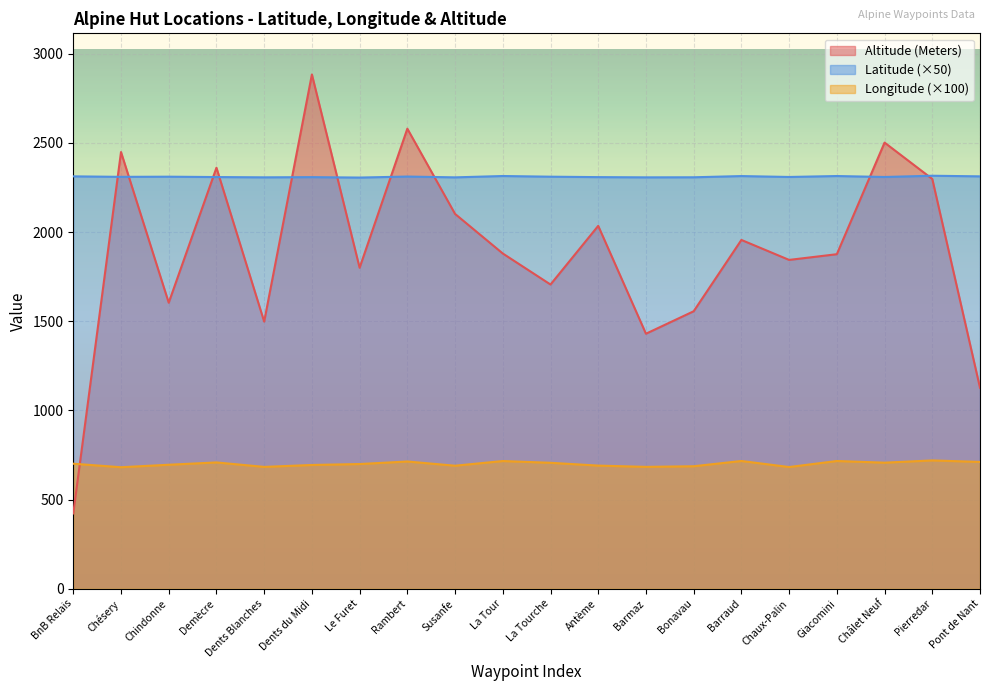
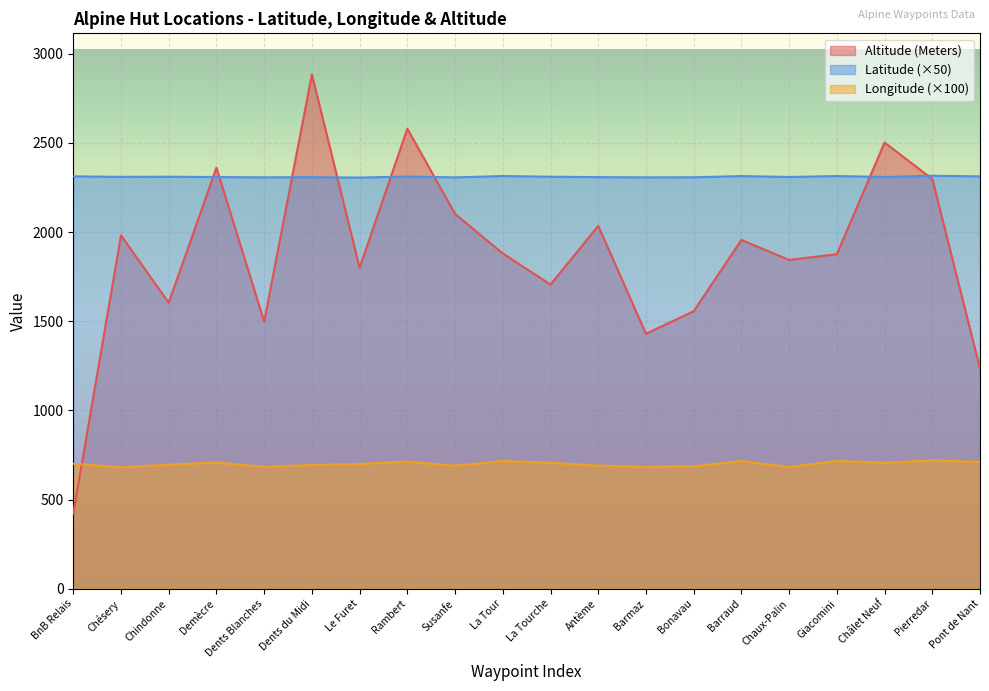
  {
    "Altitude (Meters)": {
      "BnB Relais": 420,
-     "Chésery": 2450,
+     "Chésery": 1980,
      "Chindonne": 1600,
      "Demècre": 2360,
      "Dents Blanches": 1500,
      "Dents du Midi": 2880,
      "Le Furet": 1800,
      "Rambert": 2580,
      "Susanfe": 2100,
      "La Tour": 1880,
      "La Tourche": 1710,
      "Antème": 2040,
      "Barmaz": 1430,
      "Bonavau": 1560,
      "Barraud": 1960,
      "Chaux-Palin": 1840,
      "Giacomini": 1880,
      "Châlet Neuf": 2500,
      "Pierredar": 2300,
-     "Pont de Nant": 1130
+     "Pont de Nant": 1240
    },
    "Latitude (×50)": {
      "BnB Relais": 2310,
      "Chésery": 2310,
      "Chindonne": 2310,
      "Demècre": 2310,
      "Dents Blanches": 2310,
      "Dents du Midi": 2310,
      "Le Furet": 2310,
      "Rambert": 2310,
      "Susanfe": 2310,
      "La Tour": 2310,
      "La Tourche": 2310,
      "Antème": 2310,
      "Barmaz": 2310,
      "Bonavau": 2310,
      "Barraud": 2310,
      "Chaux-Palin": 2310,
      "Giacomini": 2310,
      "Châlet Neuf": 2310,
      "Pierredar": 2320,
      "Pont de Nant": 2310
    },
    "Longitude (×100)": {
      "BnB Relais": 700,
      "Chésery": 680,
      "Chindonne": 700,
      "Demècre": 710,
      "Dents Blanches": 680,
      "Dents du Midi": 690,
      "Le Furet": 700,
      "Rambert": 710,
      "Susanfe": 690,
      "La Tour": 720,
      "La Tourche": 710,
      "Antème": 690,
      "Barmaz": 680,
      "Bonavau": 690,
      "Barraud": 720,
      "Chaux-Palin": 680,
      "Giacomini": 720,
      "Châlet Neuf": 710,
      "Pierredar": 720,
      "Pont de Nant": 710
    }
  }
